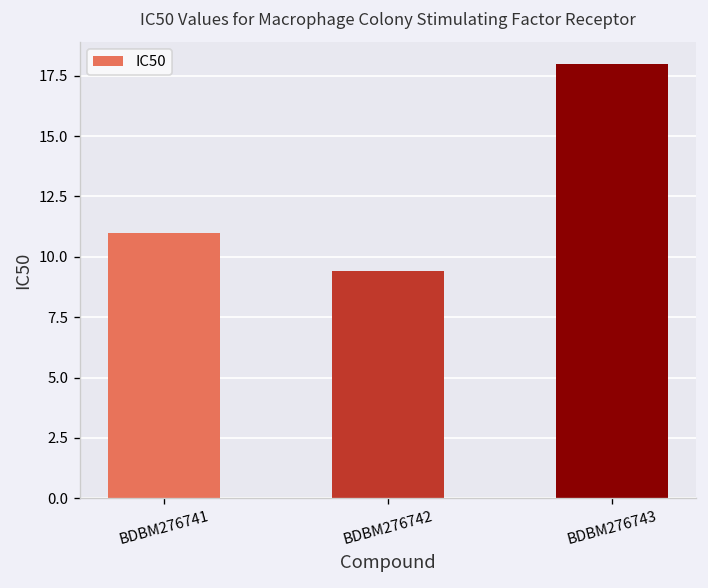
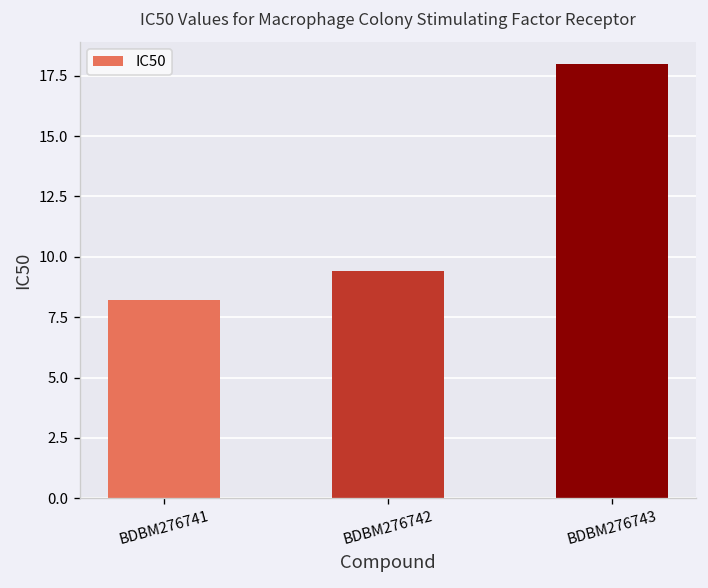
  {
-   "BDBM276741": 11.0,
+   "BDBM276741": 8.2,
    "BDBM276742": 9.4,
    "BDBM276743": 18.0
  }
